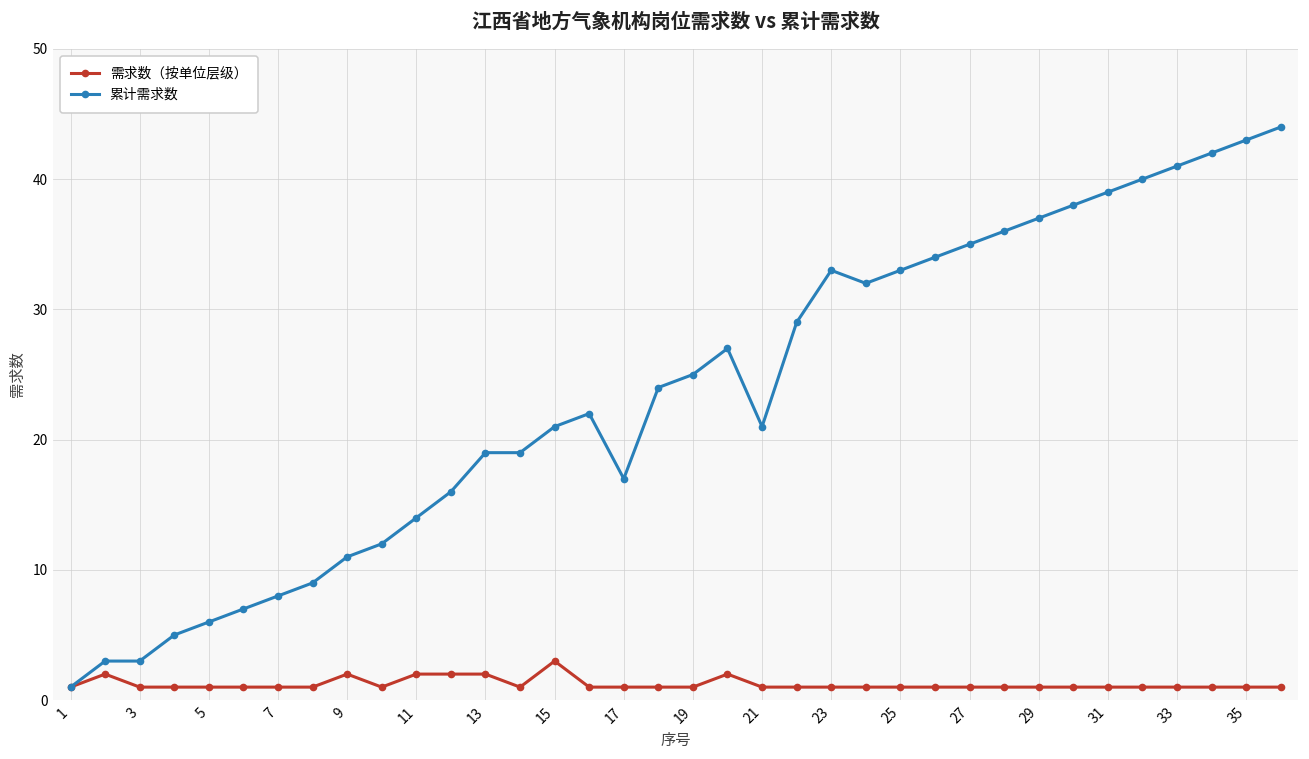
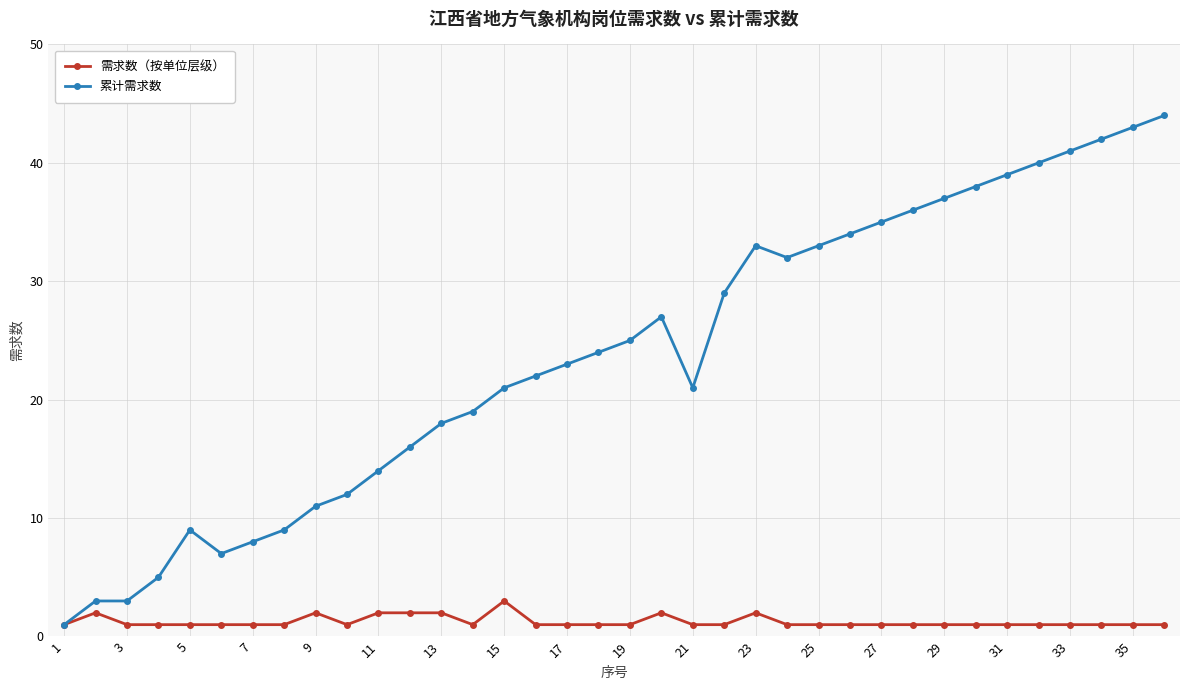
  {
    "需求数（按单位层级）": {
      "3": 1,
      "5": 1,
      "7": 1,
      "9": 2,
      "11": 2,
      "13": 2,
      "15": 3,
      "17": 1,
      "19": 1,
      "21": 1,
-     "23": 1,
+     "23": 2,
      "25": 1,
      "27": 1,
      "29": 1,
      "31": 1,
      "33": 1,
      "35": 1
    },
    "累计需求数": {
      "3": 3,
-     "5": 6,
+     "5": 9,
      "7": 8,
      "9": 11,
      "11": 14,
-     "13": 19,
+     "13": 18,
      "15": 21,
-     "17": 17,
+     "17": 23,
      "19": 25,
      "21": 21,
      "23": 33,
      "25": 33,
      "27": 35,
      "29": 37,
      "31": 39,
      "33": 41,
      "35": 43
    }
  }
